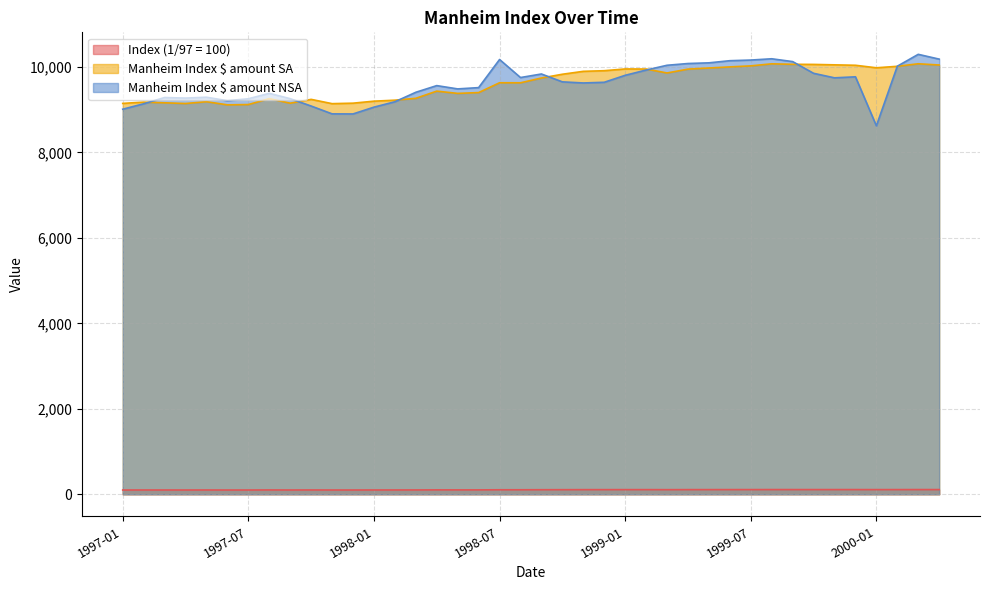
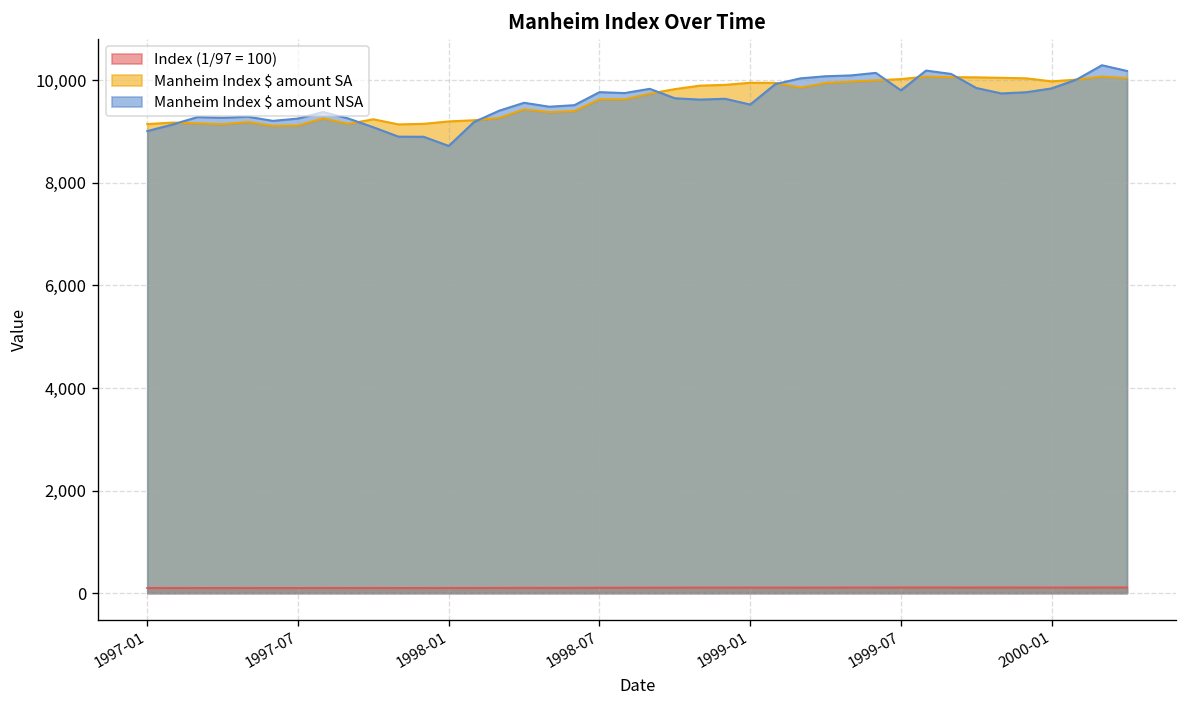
  {
    "Index (1/97 = 100)": {
      "1997-01": "100",
      "1997-07": "100",
      "1998-01": "100",
      "1998-07": "100",
      "1999-01": "100",
      "1999-07": "100",
      "2000-01": "100"
    },
    "Manheim Index $ amount SA": {
      "1997-01": "9,100",
      "1997-07": "9,100",
      "1998-01": "9,200",
      "1998-07": "9,600",
      "1999-01": "10,000",
      "1999-07": "10,000",
      "2000-01": "10,000"
    },
    "Manheim Index $ amount NSA": {
      "1997-01": "9,000",
-     "1998-01": "9,100",
-     "1998-07": "10,200",
-     "1999-01": "9,800",
-     "1999-07": "10,200",
-     "2000-01": "8,600"
+     "1998-01": "8,700",
+     "1998-07": "9,800",
+     "1999-01": "9,500",
+     "1999-07": "9,800",
+     "2000-01": "9,800"
    }
  }
